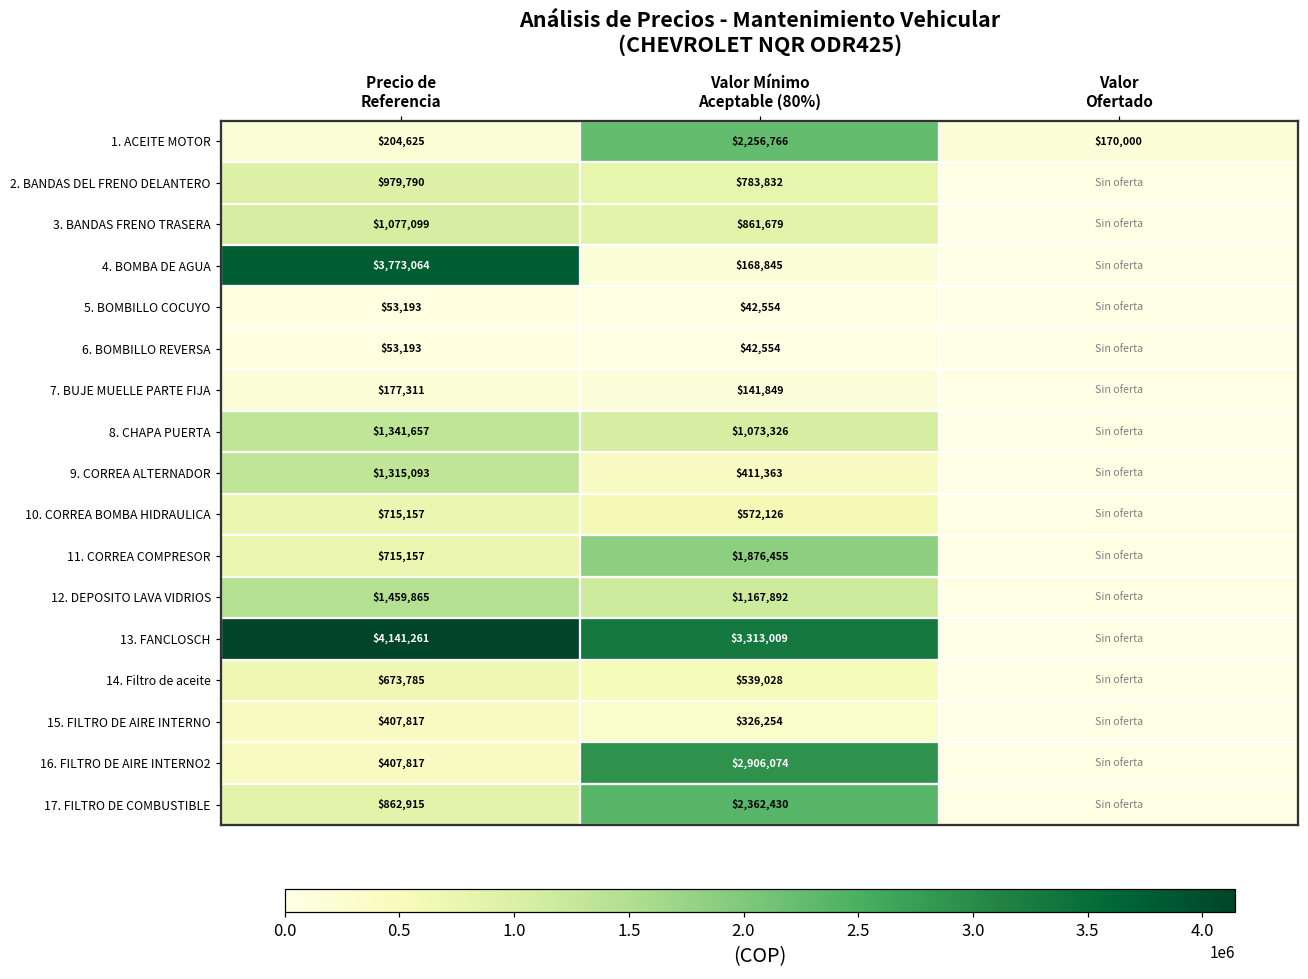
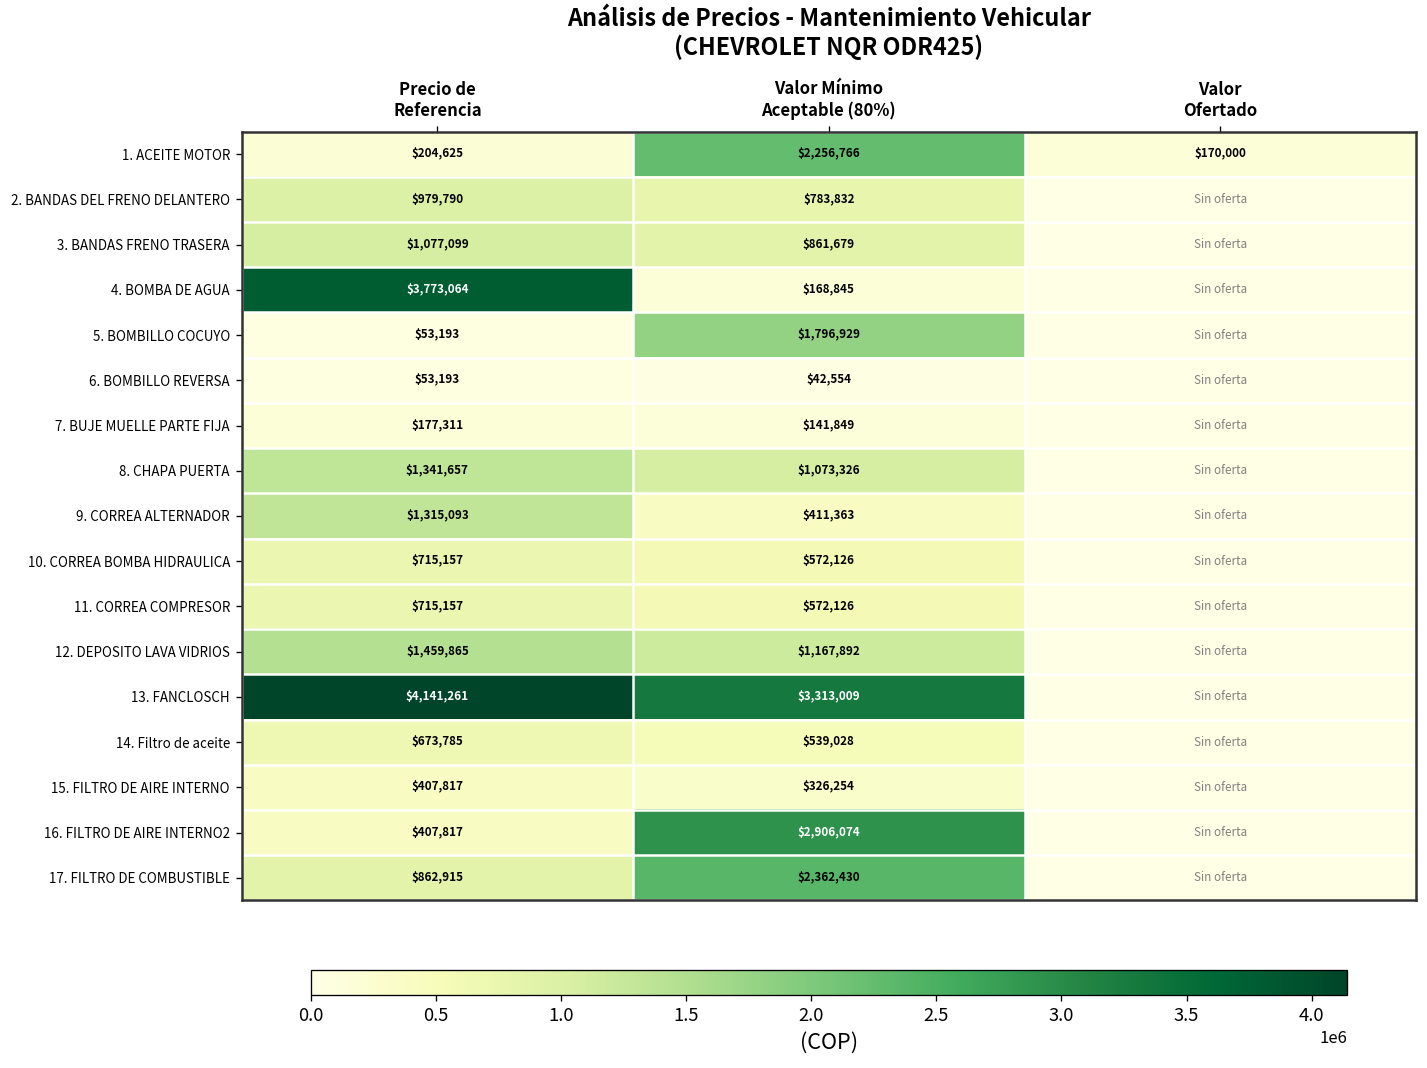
  {
    "1. ACEITE MOTOR": {
      "Precio de Referencia": "$204,625",
      "Valor Mínimo Aceptable (80%)": "$2,256,766",
      "Valor Ofertado": "$170,000"
    },
    "2. BANDAS DEL FRENO DELANTERO": {
      "Precio de Referencia": "$979,790",
      "Valor Mínimo Aceptable (80%)": "$783,832"
    },
    "3. BANDAS FRENO TRASERA": {
      "Precio de Referencia": "$1,077,099",
      "Valor Mínimo Aceptable (80%)": "$861,679"
    },
    "4. BOMBA DE AGUA": {
      "Precio de Referencia": "$3,773,064",
      "Valor Mínimo Aceptable (80%)": "$168,845"
    },
    "5. BOMBILLO COCUYO": {
      "Precio de Referencia": "$53,193",
-     "Valor Mínimo Aceptable (80%)": "$42,554"
+     "Valor Mínimo Aceptable (80%)": "$1,796,929"
    },
    "6. BOMBILLO REVERSA": {
      "Precio de Referencia": "$53,193",
      "Valor Mínimo Aceptable (80%)": "$42,554"
    },
    "7. BUJE MUELLE PARTE FIJA": {
      "Precio de Referencia": "$177,311",
      "Valor Mínimo Aceptable (80%)": "$141,849"
    },
    "8. CHAPA PUERTA": {
      "Precio de Referencia": "$1,341,657",
      "Valor Mínimo Aceptable (80%)": "$1,073,326"
    },
    "9. CORREA ALTERNADOR": {
      "Precio de Referencia": "$1,315,093",
      "Valor Mínimo Aceptable (80%)": "$411,363"
    },
    "10. CORREA BOMBA HIDRAULICA": {
      "Precio de Referencia": "$715,157",
      "Valor Mínimo Aceptable (80%)": "$572,126"
    },
    "11. CORREA COMPRESOR": {
      "Precio de Referencia": "$715,157",
-     "Valor Mínimo Aceptable (80%)": "$1,876,455"
+     "Valor Mínimo Aceptable (80%)": "$572,126"
    },
    "12. DEPOSITO LAVA VIDRIOS": {
      "Precio de Referencia": "$1,459,865",
      "Valor Mínimo Aceptable (80%)": "$1,167,892"
    },
    "13. FANCLOSCH": {
      "Precio de Referencia": "$4,141,261",
      "Valor Mínimo Aceptable (80%)": "$3,313,009"
    },
    "14. Filtro de aceite": {
      "Precio de Referencia": "$673,785",
      "Valor Mínimo Aceptable (80%)": "$539,028"
    },
    "15. FILTRO DE AIRE INTERNO": {
      "Precio de Referencia": "$407,817",
      "Valor Mínimo Aceptable (80%)": "$326,254"
    },
    "16. FILTRO DE AIRE INTERNO2": {
      "Precio de Referencia": "$407,817",
      "Valor Mínimo Aceptable (80%)": "$2,906,074"
    },
    "17. FILTRO DE COMBUSTIBLE": {
      "Precio de Referencia": "$862,915",
      "Valor Mínimo Aceptable (80%)": "$2,362,430"
    }
  }
